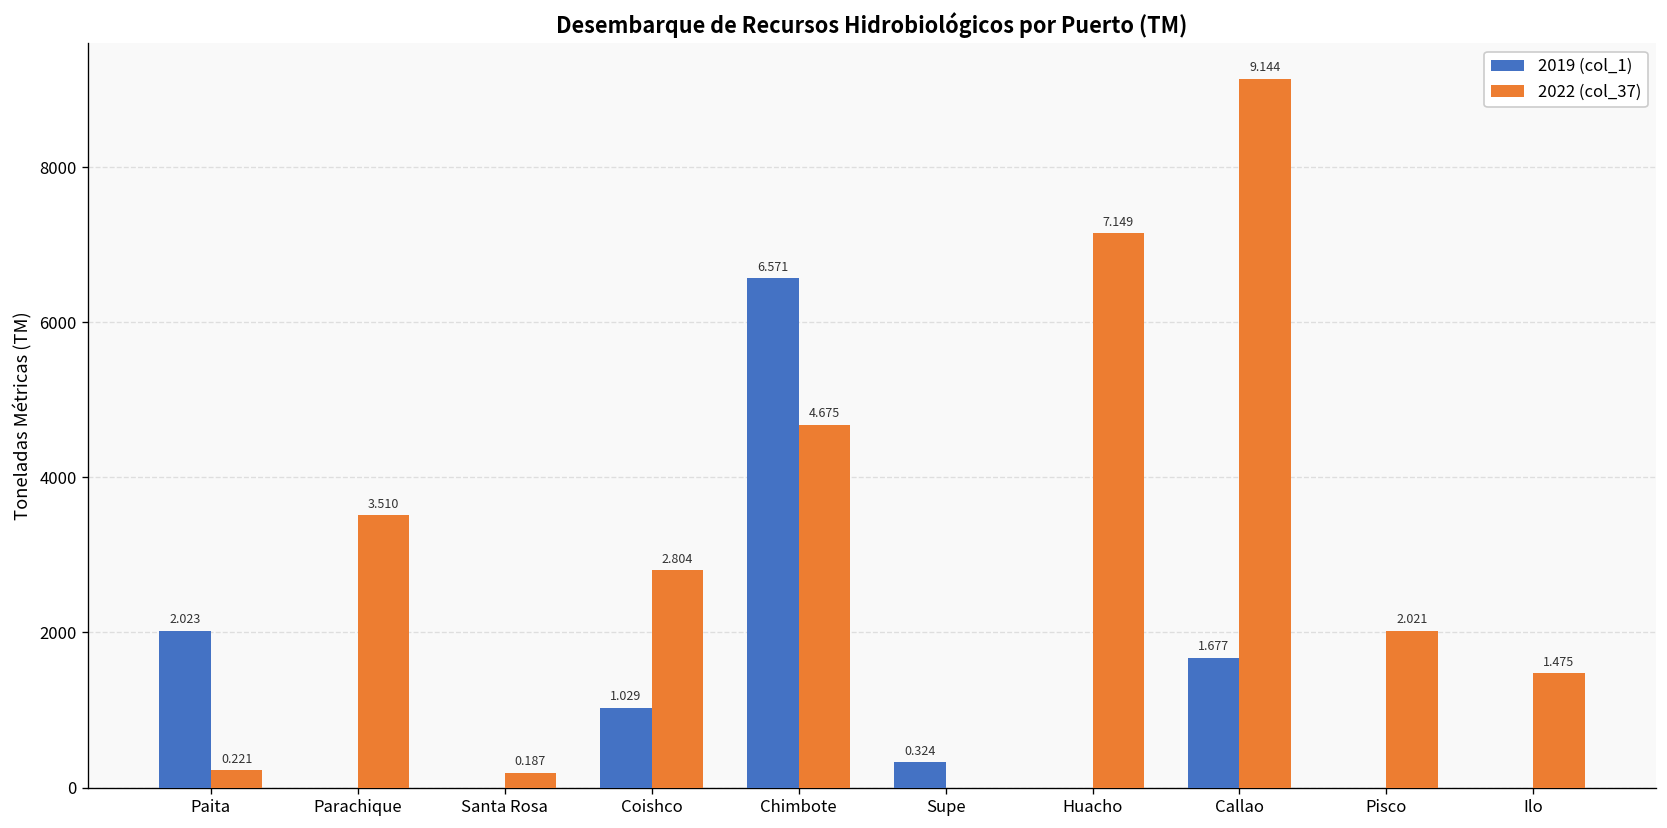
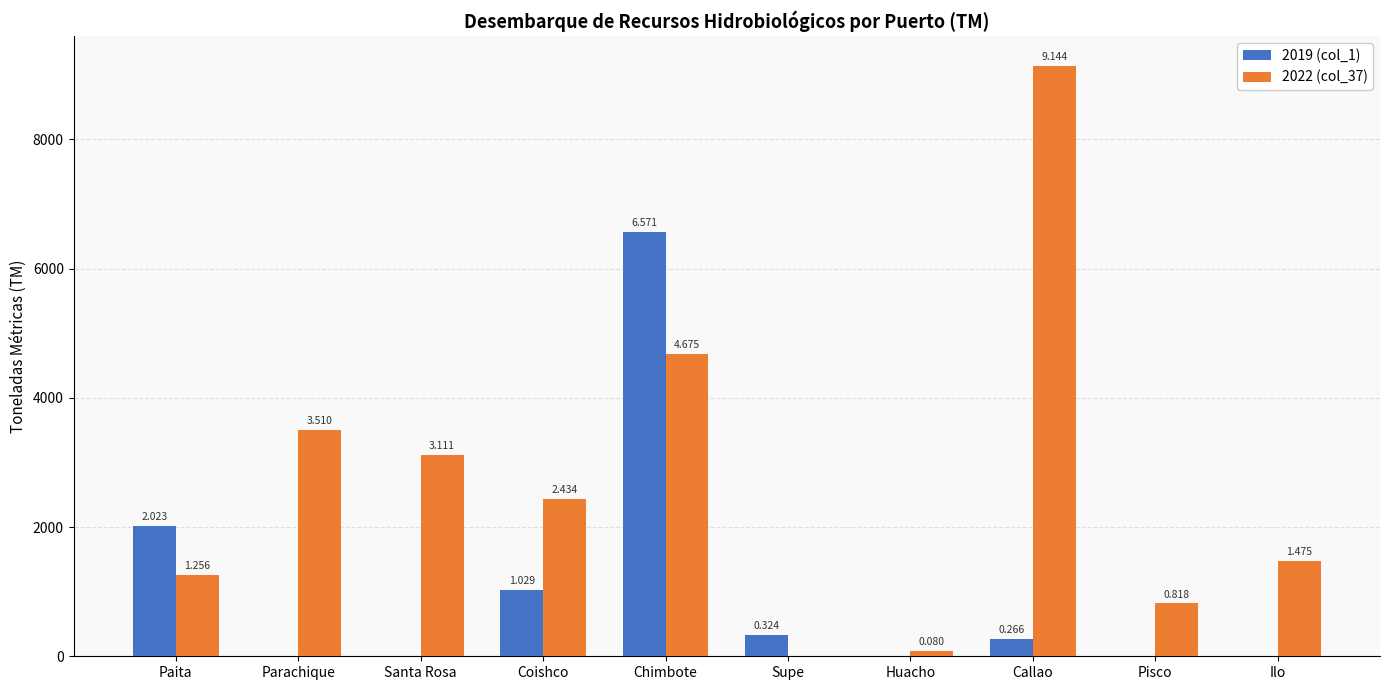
  {
    "2019 (col_1)": {
-     "Callao": 1.677
+     "Callao": 0.266
    },
    "2022 (col_37)": {
-     "Paita": 0.221,
-     "Santa Rosa": 0.187,
-     "Coishco": 2.804,
-     "Huacho": 7.149,
-     "Pisco": 2.021
+     "Paita": 1.256,
+     "Santa Rosa": 3.111,
+     "Coishco": 2.434,
+     "Huacho": 0.080,
+     "Pisco": 0.818
    }
  }
